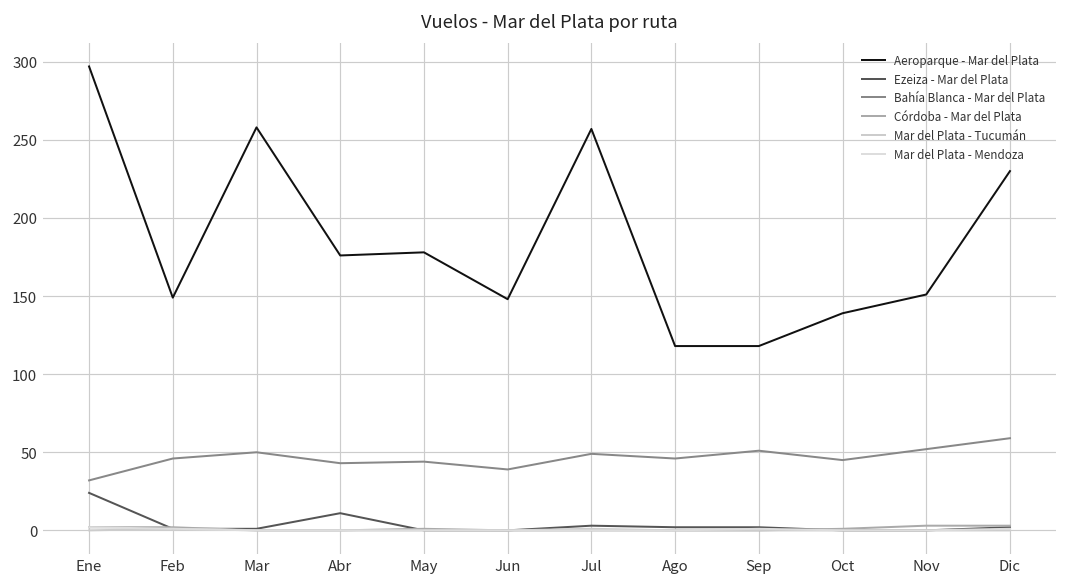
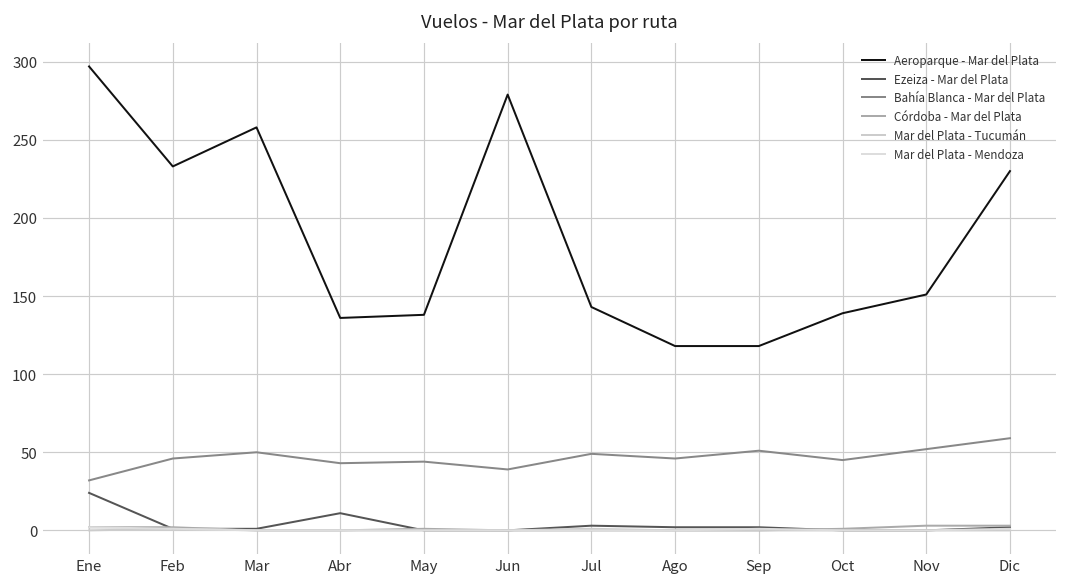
  {
    "Aeroparque - Mar del Plata": {
      "Ene": 297,
-     "Feb": 149,
+     "Feb": 233,
      "Mar": 258,
-     "Abr": 176,
-     "May": 178,
-     "Jun": 148,
-     "Jul": 257,
+     "Abr": 136,
+     "May": 138,
+     "Jun": 279,
+     "Jul": 143,
      "Ago": 118,
      "Sep": 118,
      "Oct": 139,
      "Nov": 151,
      "Dic": 230
    },
    "Ezeiza - Mar del Plata": {
      "Ene": 24,
      "Abr": 11,
      "Jul": 3,
      "Ago": 2
    }
  }
